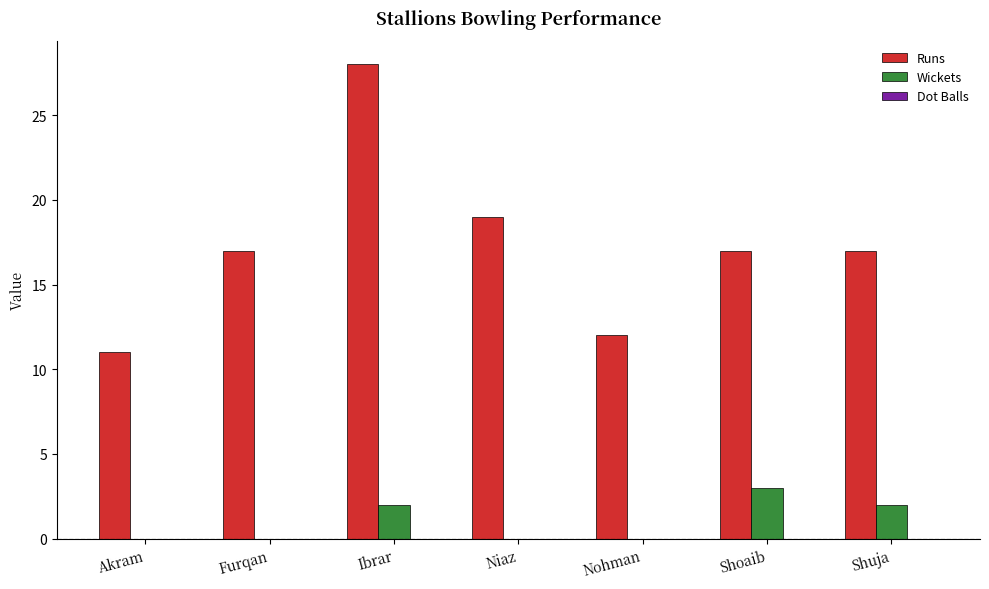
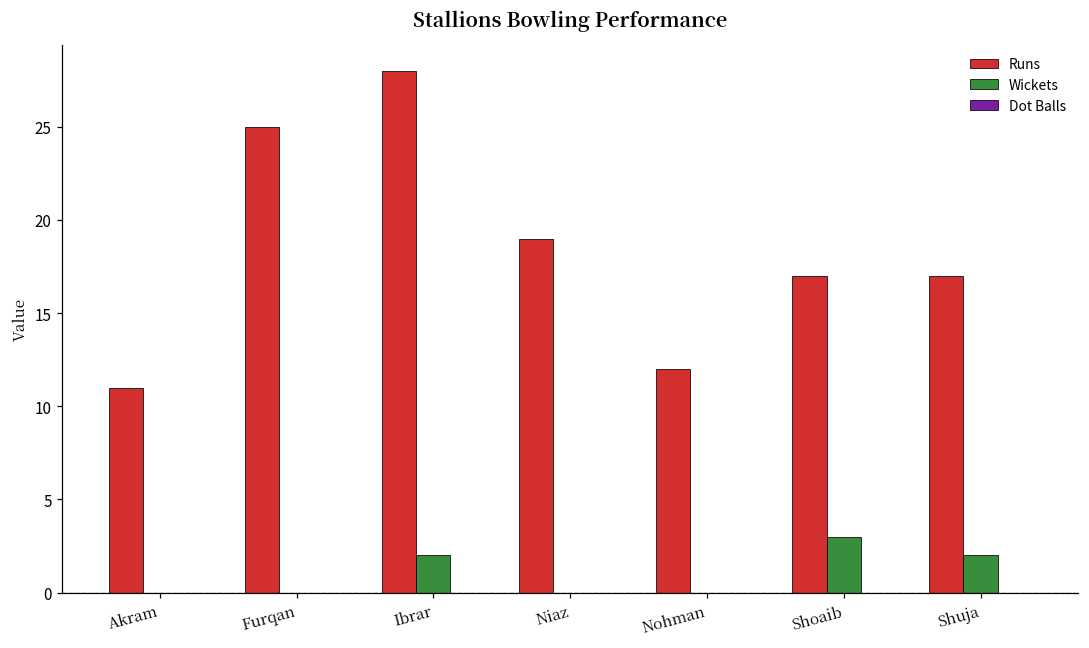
  {
    "Runs": {
      "Akram": 11,
-     "Furqan": 17,
+     "Furqan": 25,
      "Ibrar": 28,
      "Niaz": 19,
      "Nohman": 12,
      "Shoaib": 17,
      "Shuja": 17
    },
    "Wickets": {
      "Akram": 0,
      "Furqan": 0,
      "Ibrar": 2,
      "Niaz": 0,
      "Nohman": 0,
      "Shoaib": 3,
      "Shuja": 2
    },
    "Dot Balls": {
      "Akram": 0,
      "Furqan": 0,
      "Ibrar": 0,
      "Niaz": 0,
      "Nohman": 0,
      "Shoaib": 0,
      "Shuja": 0
    }
  }
